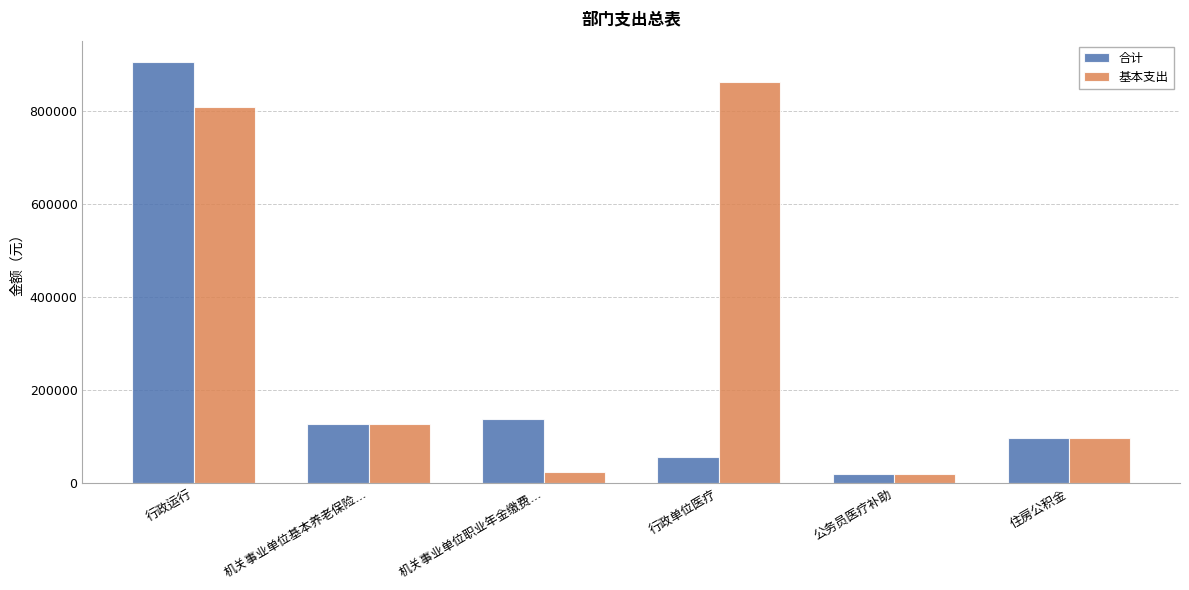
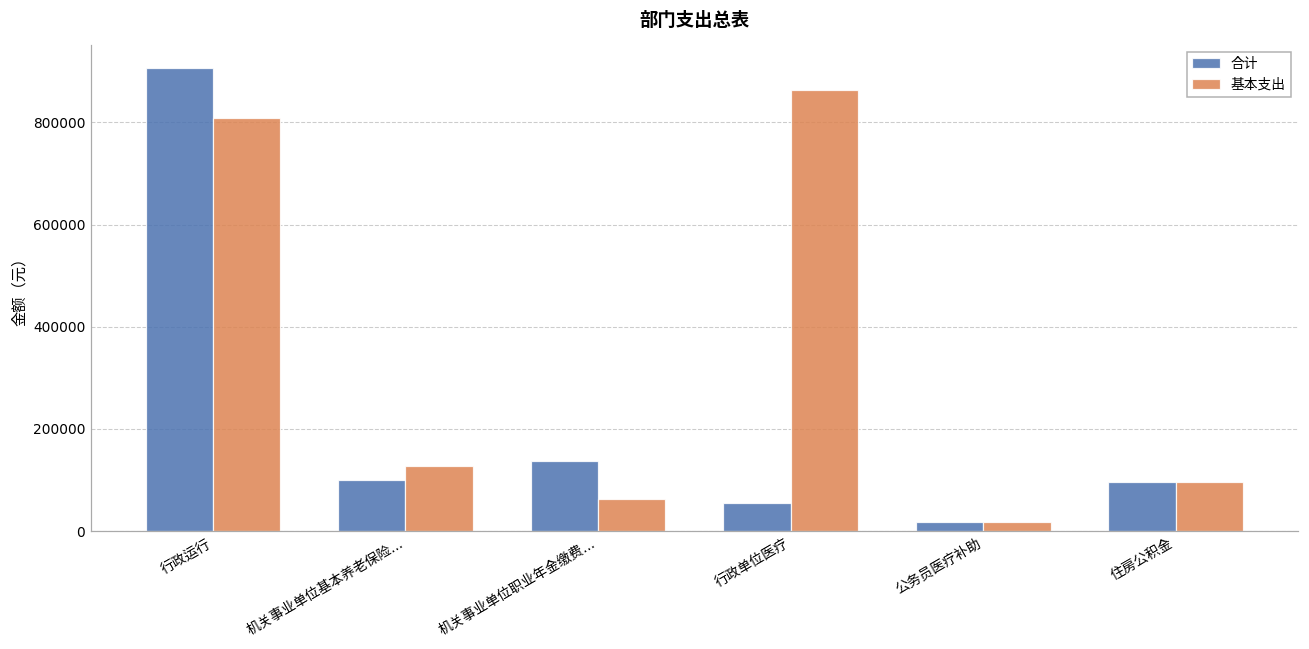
  {
    "合计": {
      "行政运行": 910000,
-     "机关事业单位基本养老保险...": 130000,
+     "机关事业单位基本养老保险...": 100000,
      "机关事业单位职业年金缴费...": 140000,
      "行政单位医疗": 60000,
      "公务员医疗补助": 20000,
      "住房公积金": 100000
    },
    "基本支出": {
      "行政运行": 810000,
      "机关事业单位基本养老保险...": 130000,
-     "机关事业单位职业年金缴费...": 20000,
+     "机关事业单位职业年金缴费...": 60000,
      "行政单位医疗": 860000,
      "公务员医疗补助": 20000,
      "住房公积金": 100000
    }
  }
